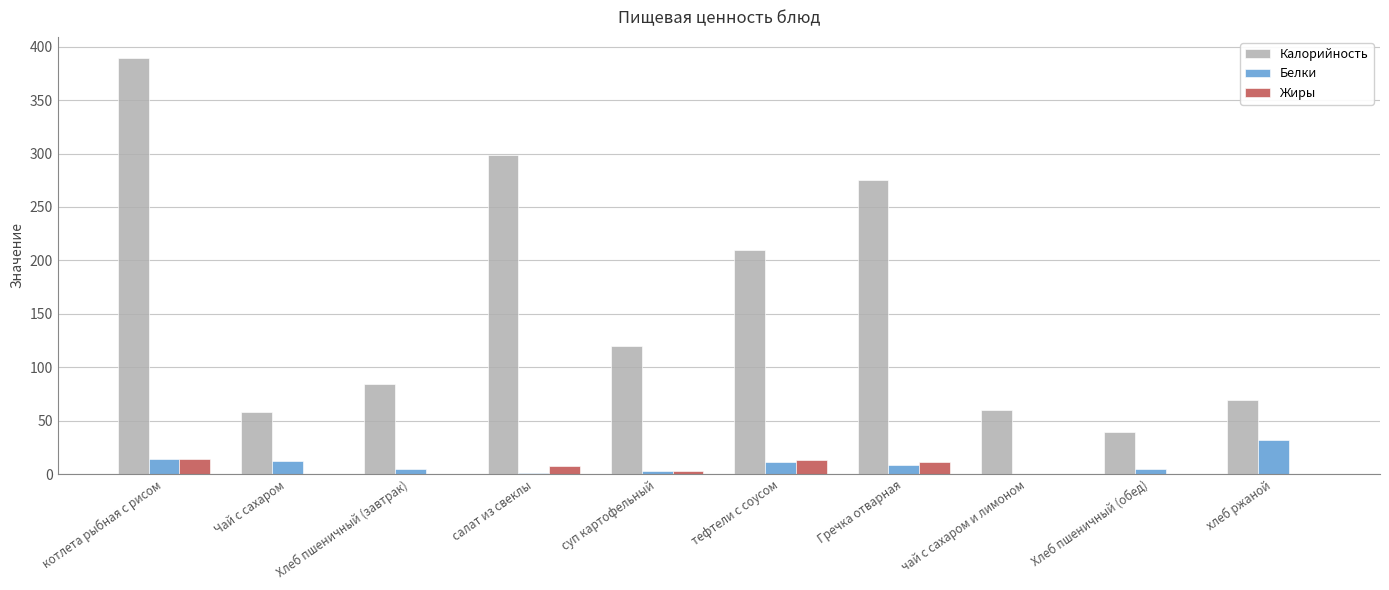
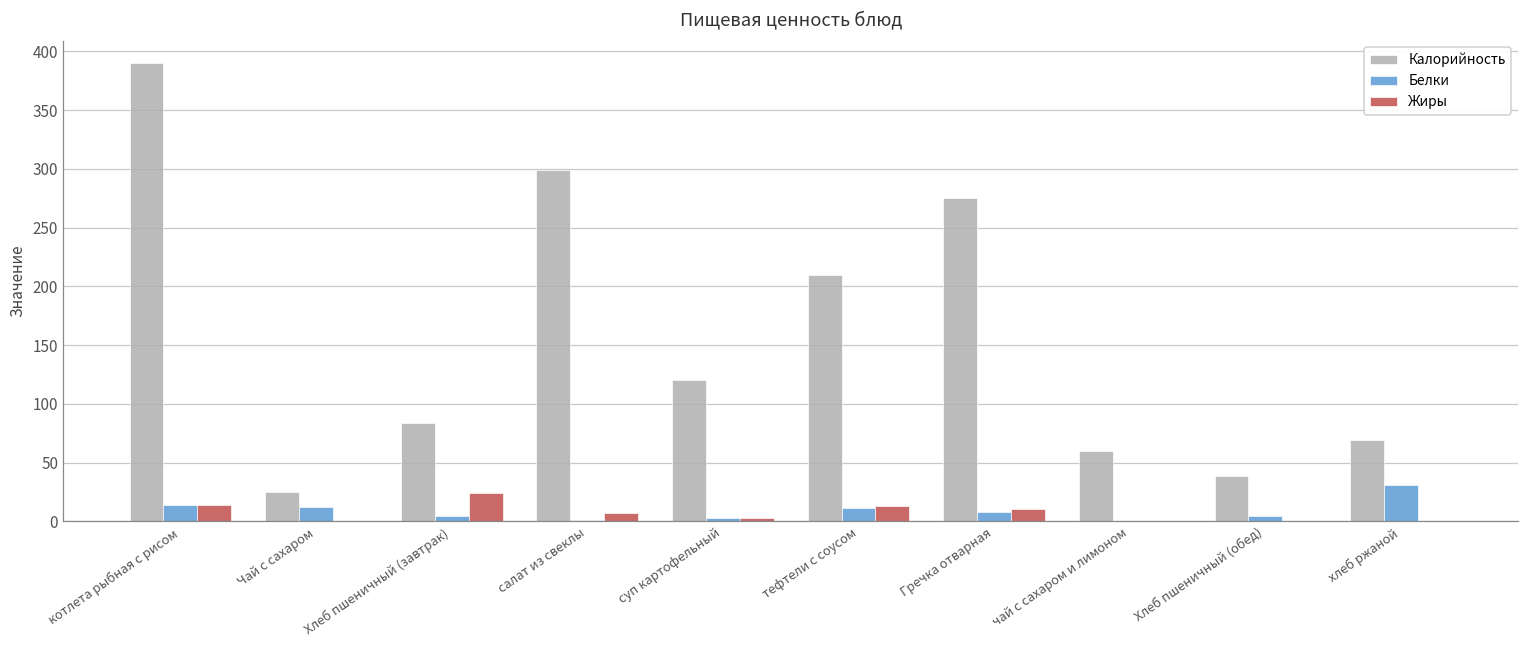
  {
    "Калорийность": {
      "котлета рыбная с рисом": 390,
-     "Чай с сахаром": 58,
+     "Чай с сахаром": 25,
      "Хлеб пшеничный (завтрак)": 84,
      "салат из свеклы": 299,
      "суп картофельный": 120,
      "тефтели с соусом": 209,
      "Гречка отварная": 275,
      "чай с сахаром и лимоном": 60,
      "Хлеб пшеничный (обед)": 39,
      "хлеб ржаной": 70
    },
    "Белки": {
      "котлета рыбная с рисом": 14,
      "Чай с сахаром": 12,
      "Хлеб пшеничный (завтрак)": 4,
      "суп картофельный": 3,
      "тефтели с соусом": 11,
      "Гречка отварная": 8,
      "Хлеб пшеничный (обед)": 4,
      "хлеб ржаной": 31
    },
    "Жиры": {
      "котлета рыбная с рисом": 14,
      "Чай с сахаром": 0,
-     "Хлеб пшеничный (завтрак)": 0,
+     "Хлеб пшеничный (завтрак)": 24,
      "салат из свеклы": 7,
      "суп картофельный": 3,
      "тефтели с соусом": 13,
      "Гречка отварная": 11,
      "чай с сахаром и лимоном": 0
    }
  }
